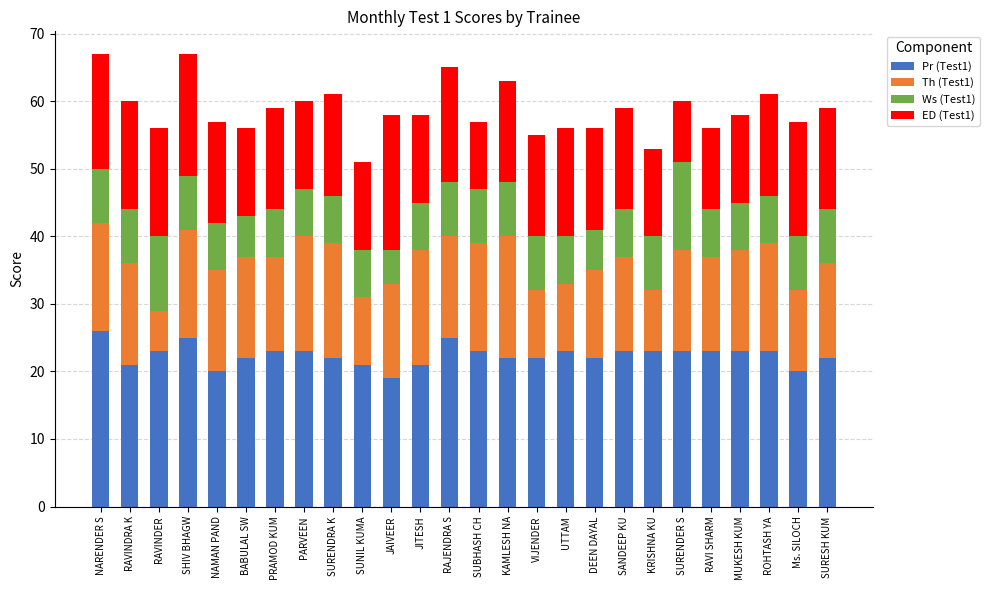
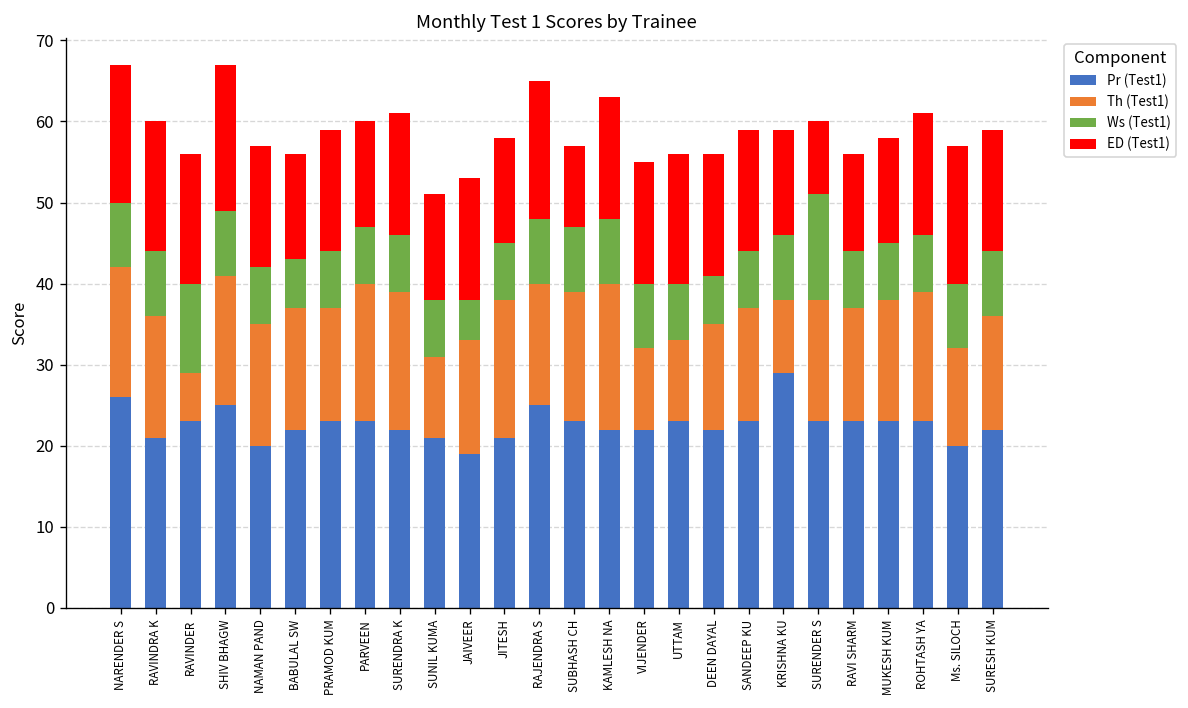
  {
    "Pr (Test1)": {
      "NARENDER S": 26,
      "RAVINDRA K": 21,
      "RAVINDER": 23,
      "SHIV BHAGW": 25,
      "NAMAN PAND": 20,
      "BABULAL SW": 22,
      "PRAMOD KUM": 23,
      "PARVEEN": 23,
      "SURENDRA K": 22,
      "SUNIL KUMA": 21,
      "JAIVEER": 19,
      "JITESH": 21,
      "RAJENDRA S": 25,
      "SUBHASH CH": 23,
      "KAMLESH NA": 22,
      "VIJENDER": 22,
      "UTTAM": 23,
      "DEEN DAYAL": 22,
      "SANDEEP KU": 23,
-     "KRISHNA KU": 23,
+     "KRISHNA KU": 29,
      "SURENDER S": 23,
      "RAVI SHARM": 23,
      "MUKESH KUM": 23,
      "ROHTASH YA": 23,
      "Ms. SILOCH": 20,
      "SURESH KUM": 22
    },
    "Th (Test1)": {
      "NARENDER S": 16,
      "RAVINDRA K": 15,
      "RAVINDER": 6,
      "SHIV BHAGW": 16,
      "NAMAN PAND": 15,
      "BABULAL SW": 15,
      "PRAMOD KUM": 14,
      "PARVEEN": 17,
      "SURENDRA K": 17,
      "SUNIL KUMA": 10,
      "JAIVEER": 14,
      "JITESH": 17,
      "RAJENDRA S": 15,
      "SUBHASH CH": 16,
      "KAMLESH NA": 18,
      "VIJENDER": 10,
      "UTTAM": 10,
      "DEEN DAYAL": 13,
      "SANDEEP KU": 14,
      "KRISHNA KU": 9,
      "SURENDER S": 15,
      "RAVI SHARM": 14,
      "MUKESH KUM": 15,
      "ROHTASH YA": 16,
      "Ms. SILOCH": 12,
      "SURESH KUM": 14
    },
    "Ws (Test1)": {
      "NARENDER S": 8,
      "RAVINDRA K": 8,
      "RAVINDER": 11,
      "SHIV BHAGW": 8,
      "NAMAN PAND": 7,
      "BABULAL SW": 6,
      "PRAMOD KUM": 7,
      "PARVEEN": 7,
      "SURENDRA K": 7,
      "SUNIL KUMA": 7,
      "JAIVEER": 5,
      "JITESH": 7,
      "RAJENDRA S": 8,
      "SUBHASH CH": 8,
      "KAMLESH NA": 8,
      "VIJENDER": 8,
      "UTTAM": 7,
      "DEEN DAYAL": 6,
      "SANDEEP KU": 7,
      "KRISHNA KU": 8,
      "SURENDER S": 13,
      "RAVI SHARM": 7,
      "MUKESH KUM": 7,
      "ROHTASH YA": 7,
      "Ms. SILOCH": 8,
      "SURESH KUM": 8
    },
    "ED (Test1)": {
      "NARENDER S": 17,
      "RAVINDRA K": 16,
      "RAVINDER": 16,
      "SHIV BHAGW": 18,
      "NAMAN PAND": 15,
      "BABULAL SW": 13,
      "PRAMOD KUM": 15,
      "PARVEEN": 13,
      "SURENDRA K": 15,
      "SUNIL KUMA": 13,
-     "JAIVEER": 20,
+     "JAIVEER": 15,
      "JITESH": 13,
      "RAJENDRA S": 17,
      "SUBHASH CH": 10,
      "KAMLESH NA": 15,
      "VIJENDER": 15,
      "UTTAM": 16,
      "DEEN DAYAL": 15,
      "SANDEEP KU": 15,
      "KRISHNA KU": 13,
      "SURENDER S": 9,
      "RAVI SHARM": 12,
      "MUKESH KUM": 13,
      "ROHTASH YA": 15,
      "Ms. SILOCH": 17,
      "SURESH KUM": 15
    }
  }
